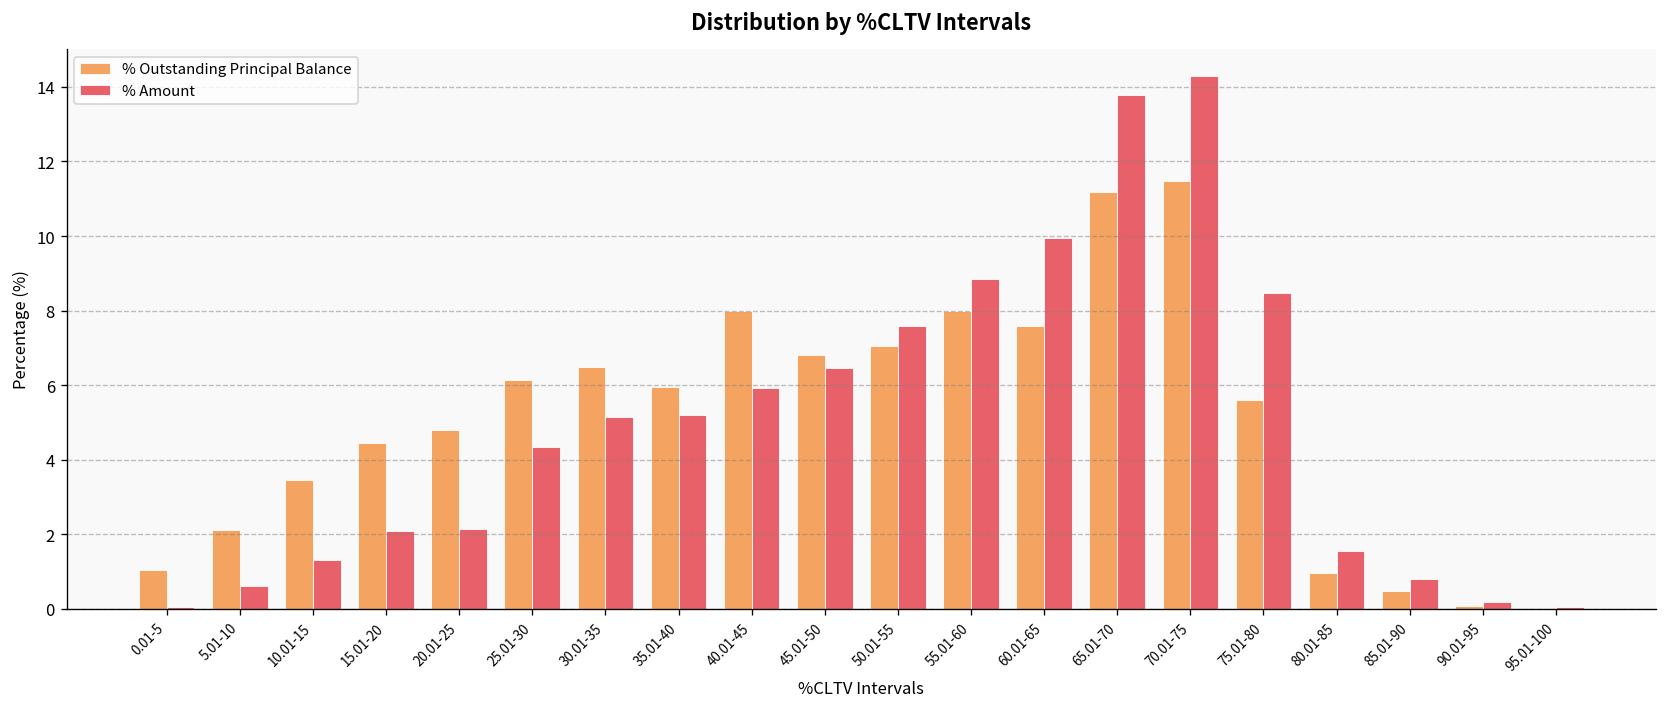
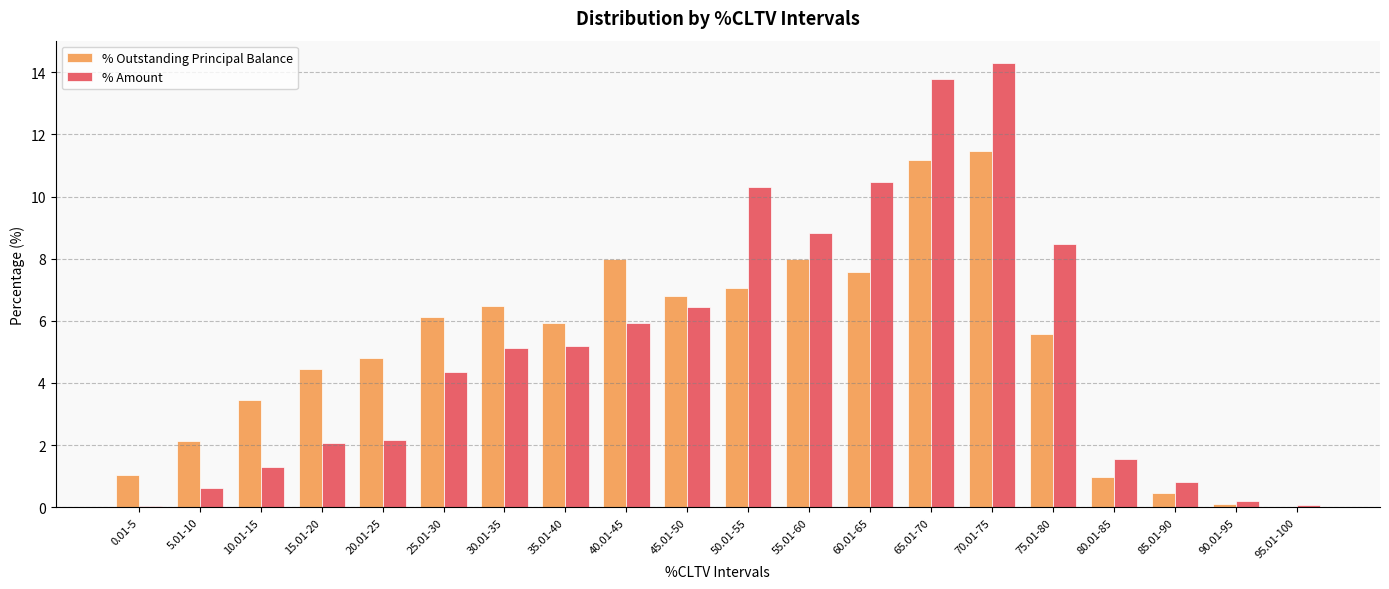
  {
    "% Outstanding Principal Balance": {
      "0.01-5": 1.0,
      "5.01-10": 2.1,
      "10.01-15": 3.5,
      "15.01-20": 4.4,
      "20.01-25": 4.8,
      "25.01-30": 6.1,
      "30.01-35": 6.5,
      "35.01-40": 5.9,
      "40.01-45": 8.0,
      "45.01-50": 6.8,
      "50.01-55": 7.1,
      "55.01-60": 8.0,
      "60.01-65": 7.6,
      "65.01-70": 11.2,
      "70.01-75": 11.5,
      "75.01-80": 5.6,
      "80.01-85": 1.0,
      "85.01-90": 0.5,
      "90.01-95": 0.1
    },
    "% Amount": {
      "5.01-10": 0.6,
      "10.01-15": 1.3,
      "15.01-20": 2.1,
      "20.01-25": 2.2,
      "25.01-30": 4.3,
      "30.01-35": 5.1,
      "35.01-40": 5.2,
      "40.01-45": 5.9,
      "45.01-50": 6.5,
-     "50.01-55": 7.6,
+     "50.01-55": 10.3,
      "55.01-60": 8.8,
-     "60.01-65": 10.0,
+     "60.01-65": 10.5,
      "65.01-70": 13.8,
      "70.01-75": 14.3,
      "75.01-80": 8.5,
      "80.01-85": 1.6,
      "85.01-90": 0.8,
      "90.01-95": 0.2
    }
  }
